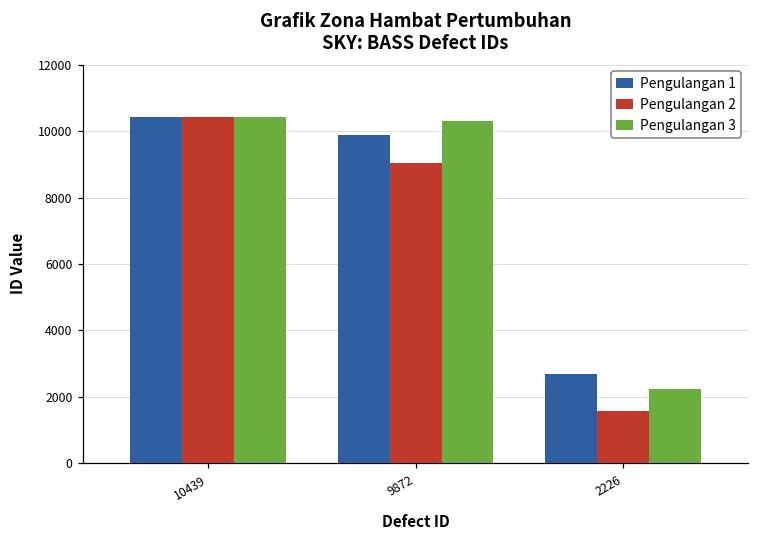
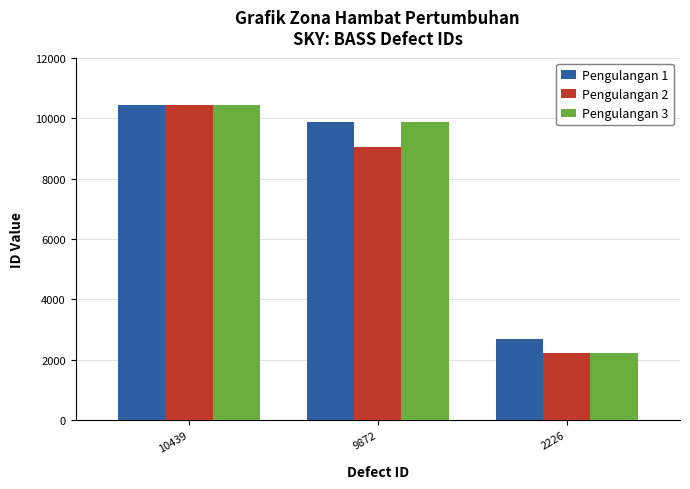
  {
    "Pengulangan 1": {
      "10439": 10400,
      "9872": 9900,
      "2226": 2700
    },
    "Pengulangan 2": {
      "10439": 10400,
      "9872": 9000,
-     "2226": 1600
+     "2226": 2200
    },
    "Pengulangan 3": {
      "10439": 10400,
-     "9872": 10300,
+     "9872": 9900,
      "2226": 2200
    }
  }
